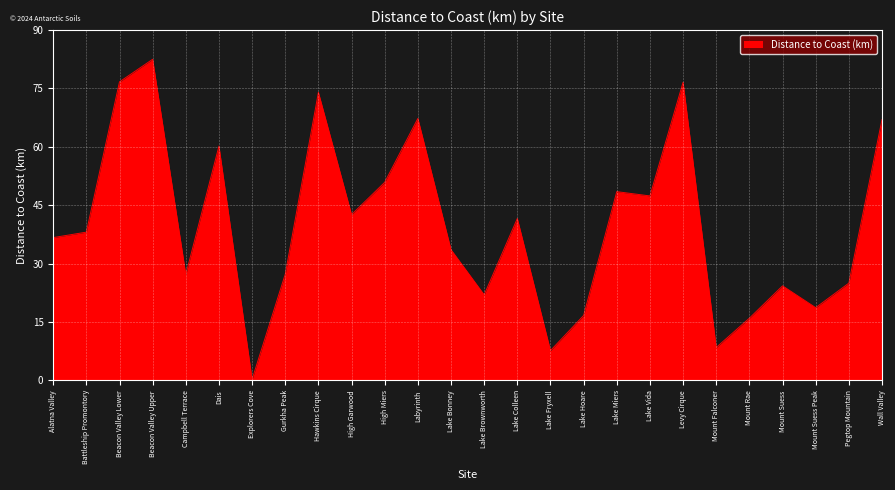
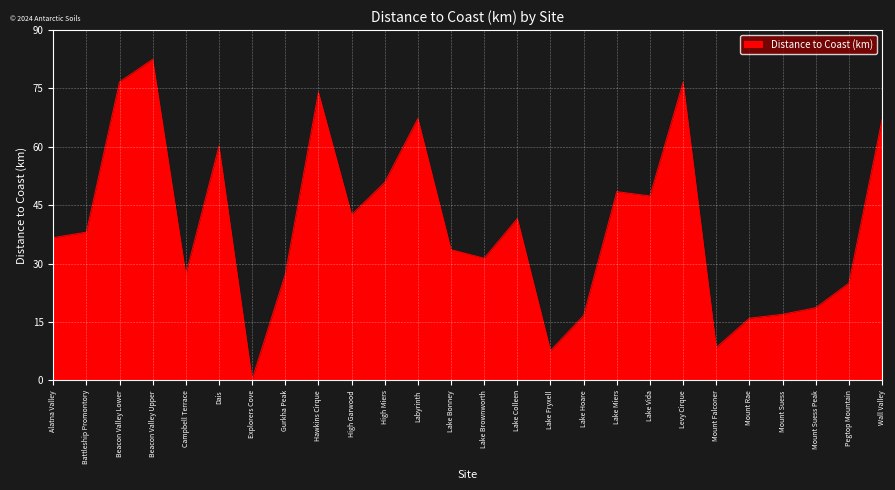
  {
    "Alatna Valley": 37,
    "Battleship Promontory": 38,
    "Beacon Valley Lower": 77,
    "Beacon Valley Upper": 83,
    "Campbell Terrace": 27,
    "Dais": 60,
    "Explorers Cove": 0,
    "Gurkha Peak": 27,
    "Hawkins Cirque": 74,
    "High Garwood": 43,
    "High Miers": 51,
    "Labyrinth": 67,
    "Lake Bonney": 34,
-   "Lake Brownworth": 22,
+   "Lake Brownworth": 31,
    "Lake Colleen": 42,
    "Lake Fryxell": 8,
    "Lake Hoare": 17,
    "Lake Miers": 49,
    "Lake Vida": 47,
    "Levy Cirque": 77,
    "Mount Falconer": 8,
    "Mount Rae": 16,
-   "Mount Suess": 24,
+   "Mount Suess": 17,
    "Mount Suess Peak": 19,
    "Pegtop Mountain": 25,
    "Wall Valley": 67
  }
